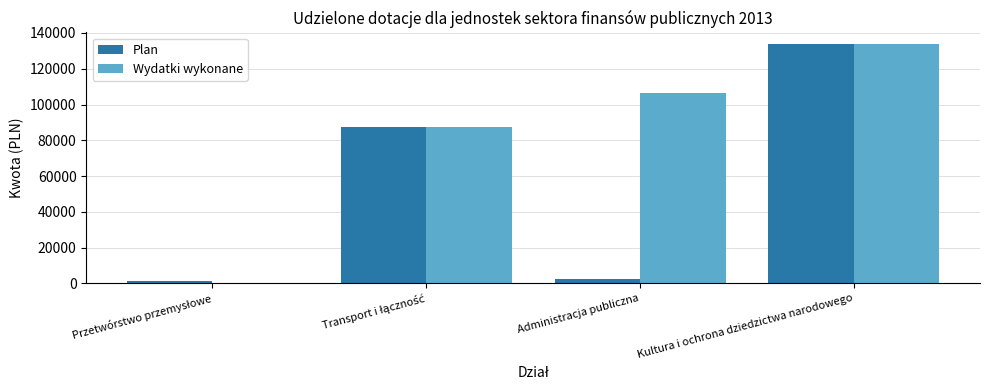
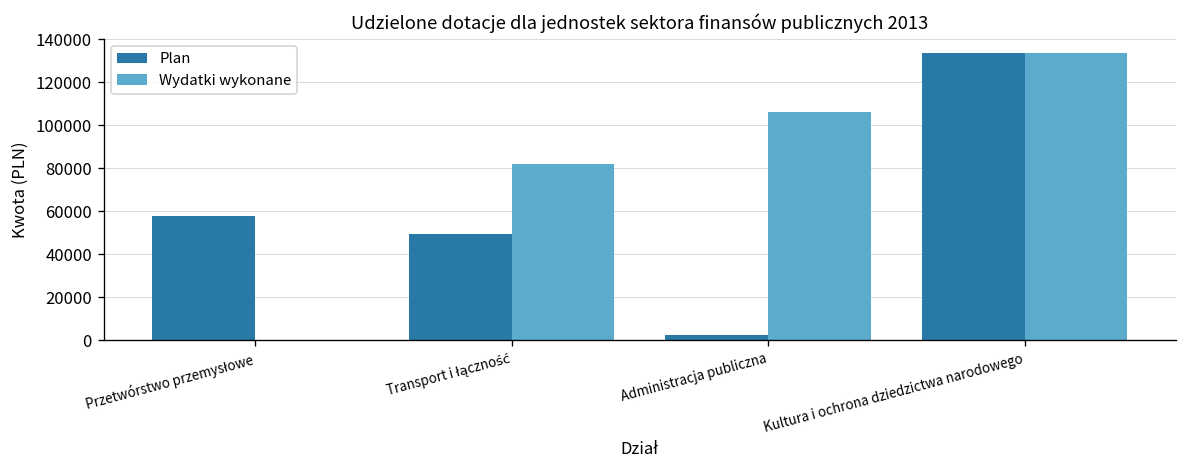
  {
    "Plan": {
-     "Przetwórstwo przemysłowe": 2000,
-     "Transport i łączność": 88000,
+     "Przetwórstwo przemysłowe": 58000,
+     "Transport i łączność": 49000,
      "Administracja publiczna": 2000,
      "Kultura i ochrona dziedzictwa narodowego": 134000
    },
    "Wydatki wykonane": {
      "Przetwórstwo przemysłowe": 0,
-     "Transport i łączność": 88000,
+     "Transport i łączność": 82000,
      "Administracja publiczna": 106000,
      "Kultura i ochrona dziedzictwa narodowego": 134000
    }
  }
